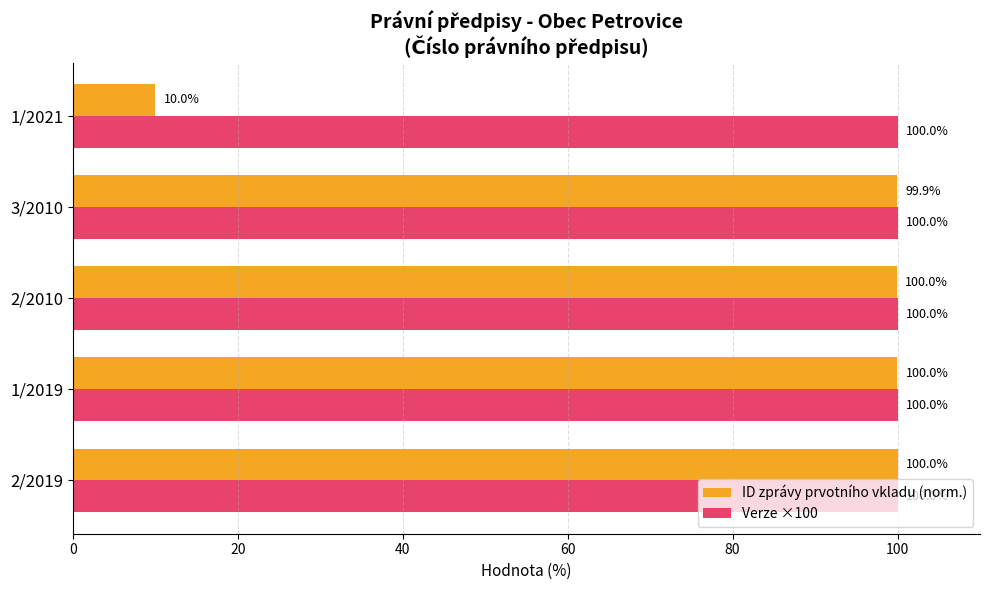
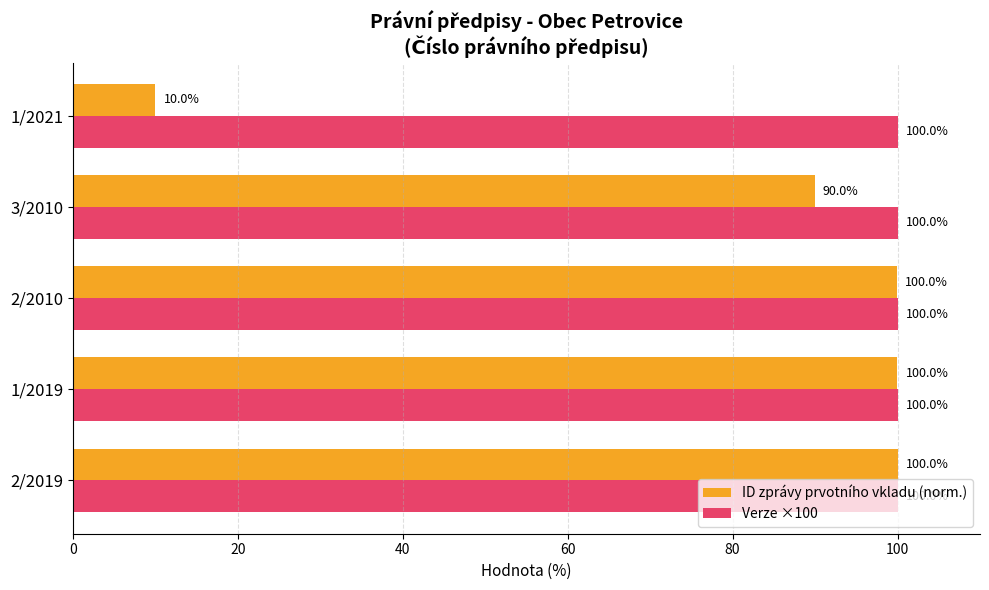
  {
    "ID zprávy prvotního vkladu (norm.)": {
      "1/2021": "10.0%",
-     "3/2010": "99.9%",
+     "3/2010": "90.0%",
      "2/2010": "100.0%",
      "1/2019": "100.0%",
      "2/2019": "100.0%"
    },
    "Verze ×100": {
      "1/2021": "100.0%",
      "3/2010": "100.0%",
      "2/2010": "100.0%",
      "1/2019": "100.0%"
    }
  }
